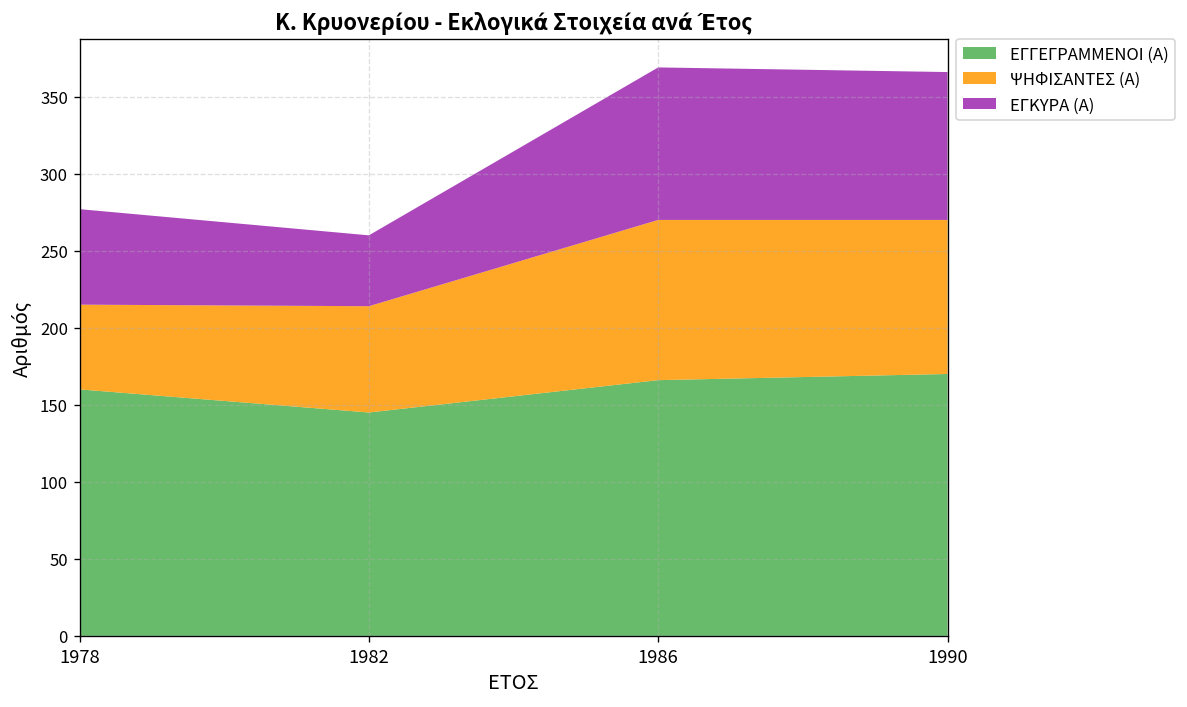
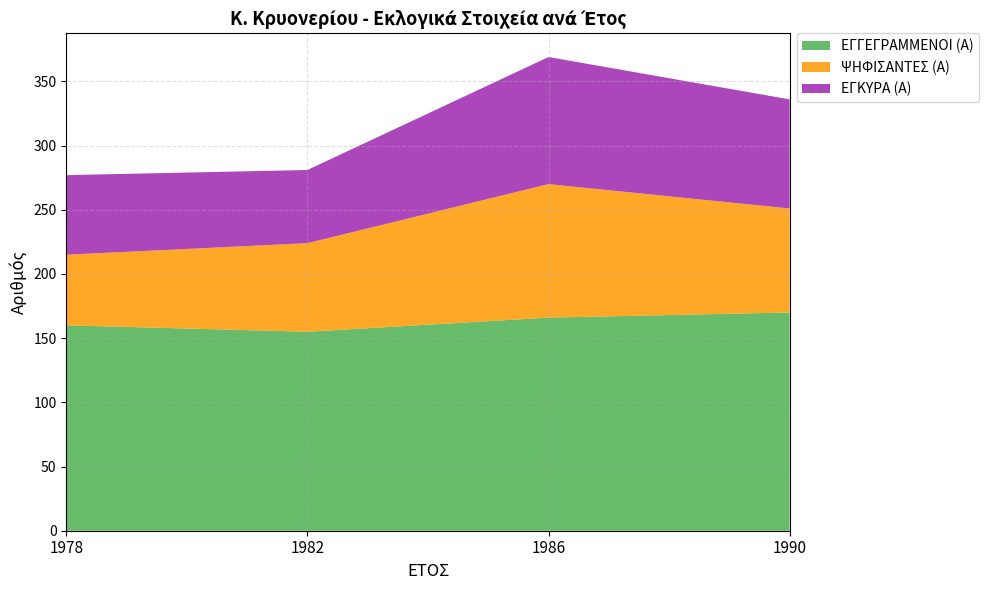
  {
    "ΕΓΓΕΓΡΑΜΜΕΝΟΙ (Α)": {
      "1978": 160,
-     "1982": 145,
+     "1982": 155,
      "1986": 166,
      "1990": 170
    },
    "ΨΗΦΙΣΑΝΤΕΣ (Α)": {
      "1978": 55,
      "1982": 69,
      "1986": 104,
-     "1990": 100
+     "1990": 81
    },
    "ΕΓΚΥΡΑ (Α)": {
      "1978": 62,
-     "1982": 46,
+     "1982": 57,
      "1986": 99,
-     "1990": 96
+     "1990": 85
    }
  }
